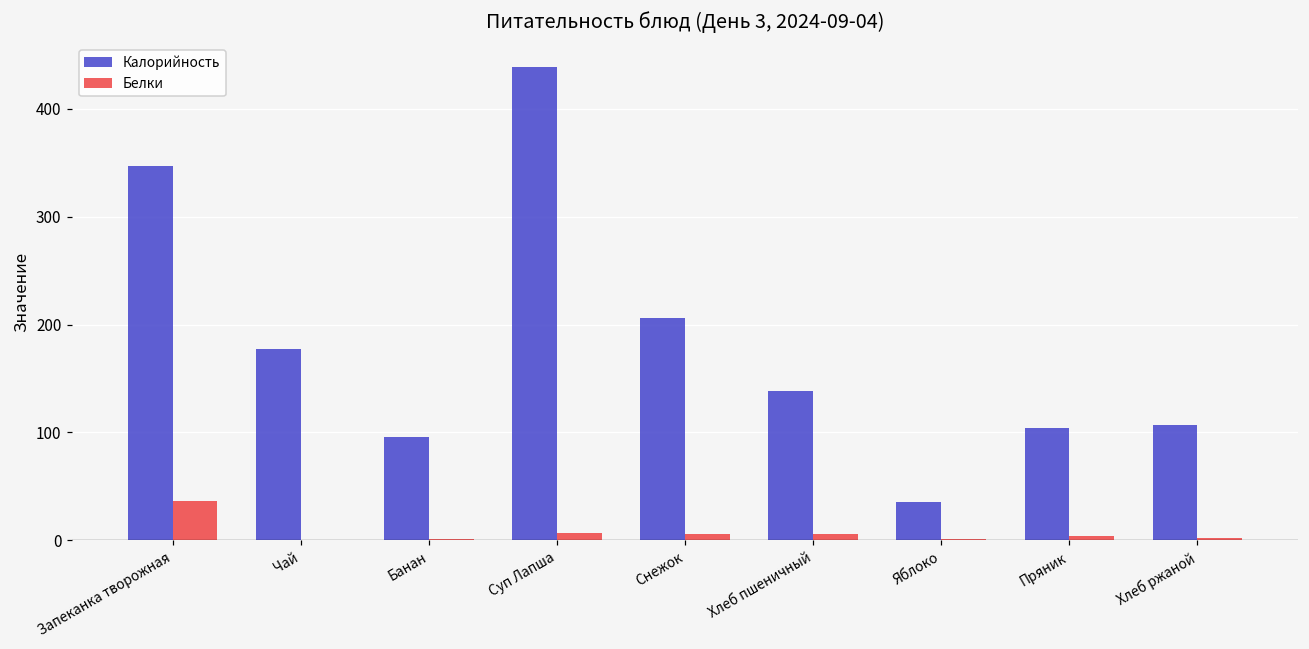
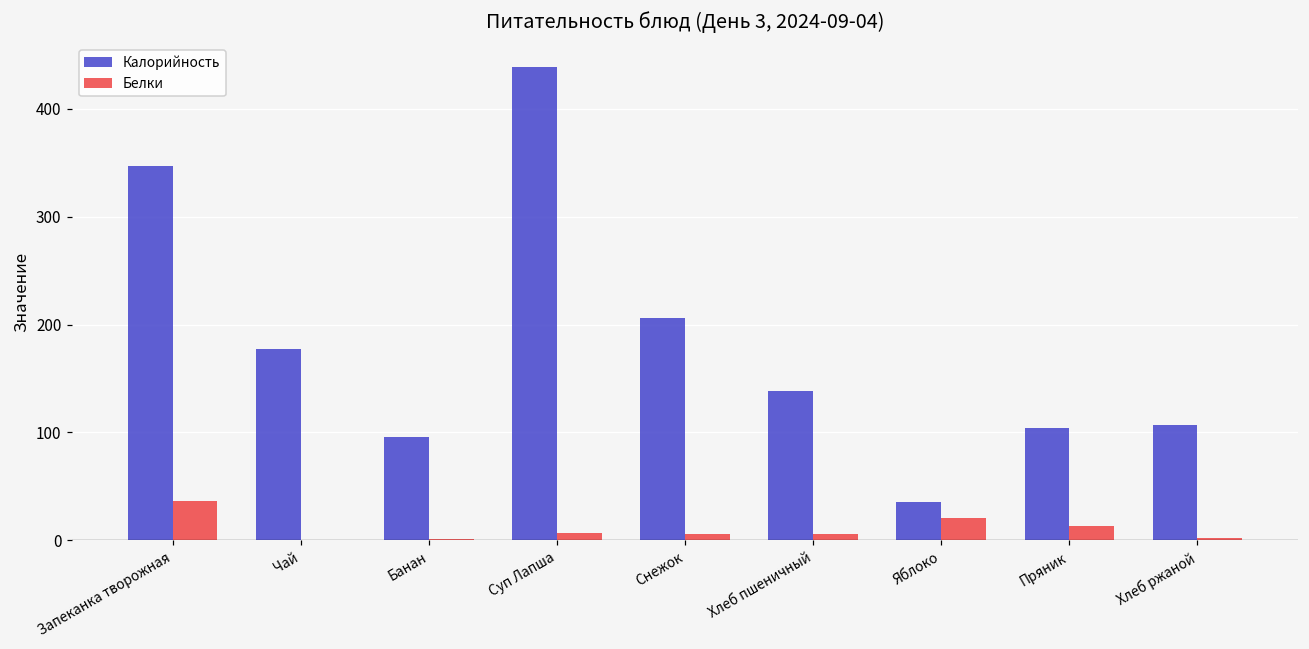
  {
    "Калорийность": {
      "Запеканка творожная": 350,
      "Чай": 180,
      "Банан": 100,
      "Суп Лапша": 440,
      "Снежок": 210,
      "Хлеб пшеничный": 140,
      "Яблоко": 40,
      "Пряник": 100,
      "Хлеб ржаной": 110
    },
    "Белки": {
      "Запеканка творожная": 40,
      "Суп Лапша": 10,
      "Снежок": 10,
      "Хлеб пшеничный": 10,
-     "Яблоко": 0,
-     "Пряник": 0
+     "Яблоко": 20,
+     "Пряник": 10
    }
  }
